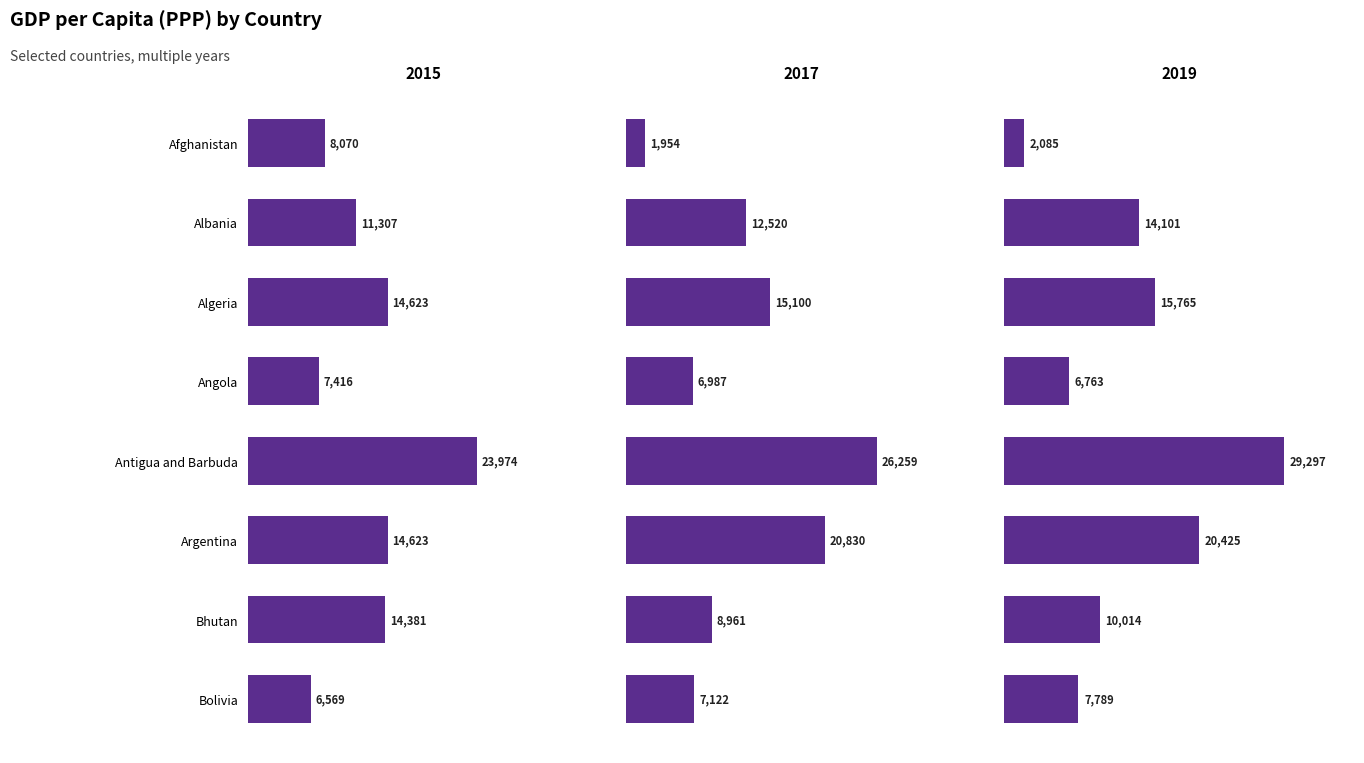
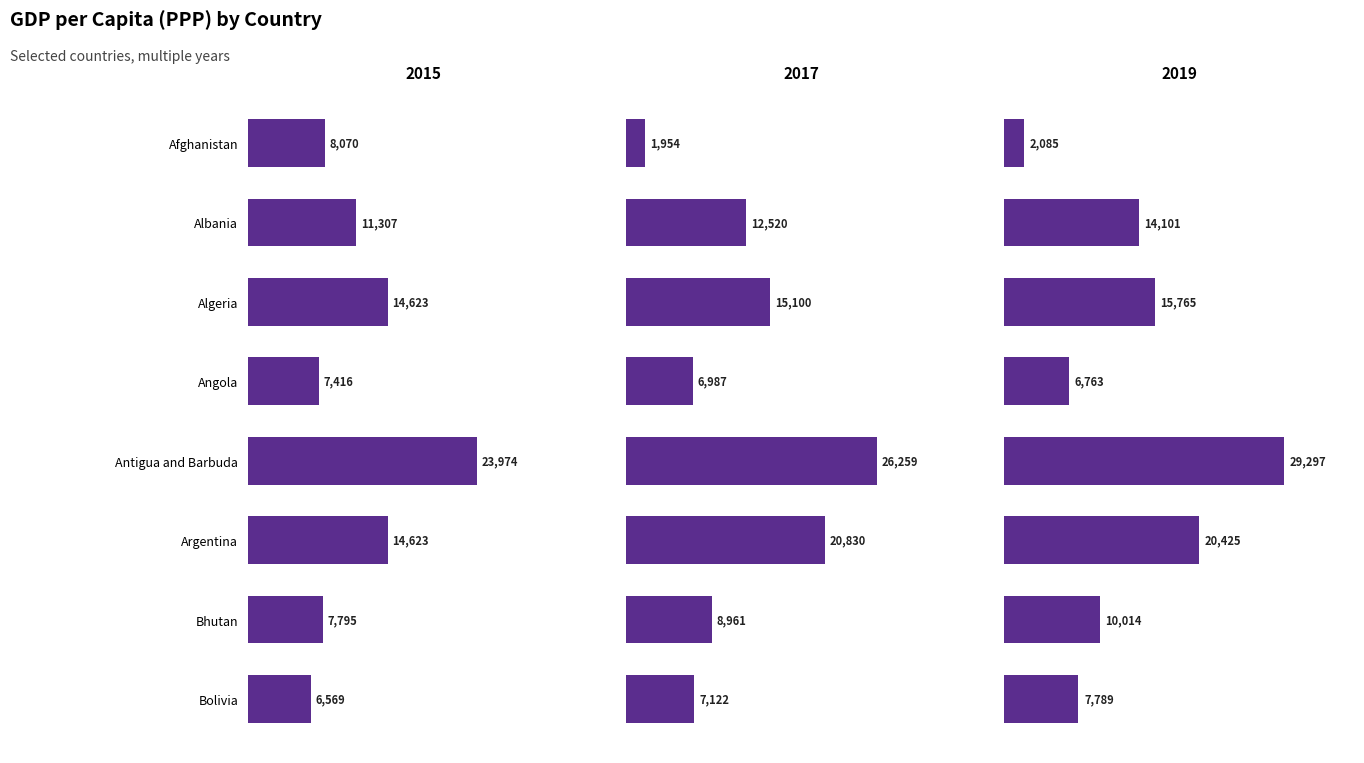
  {
    "2015": {
      "Afghanistan": "8,070",
      "Antigua and Barbuda": "23,974",
-     "Bhutan": "14,381"
+     "Bhutan": "7,795"
    }
  }
